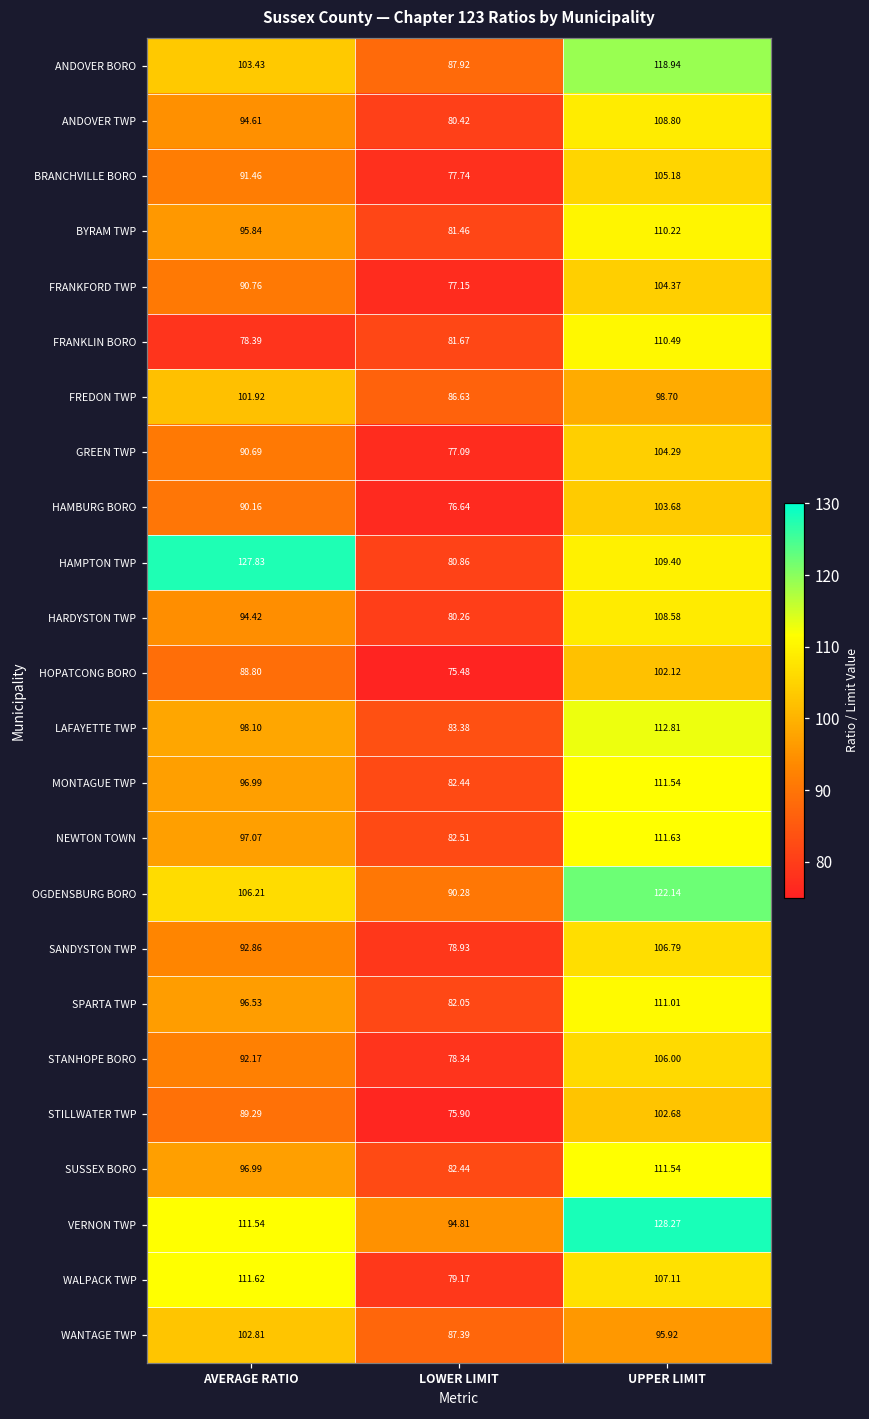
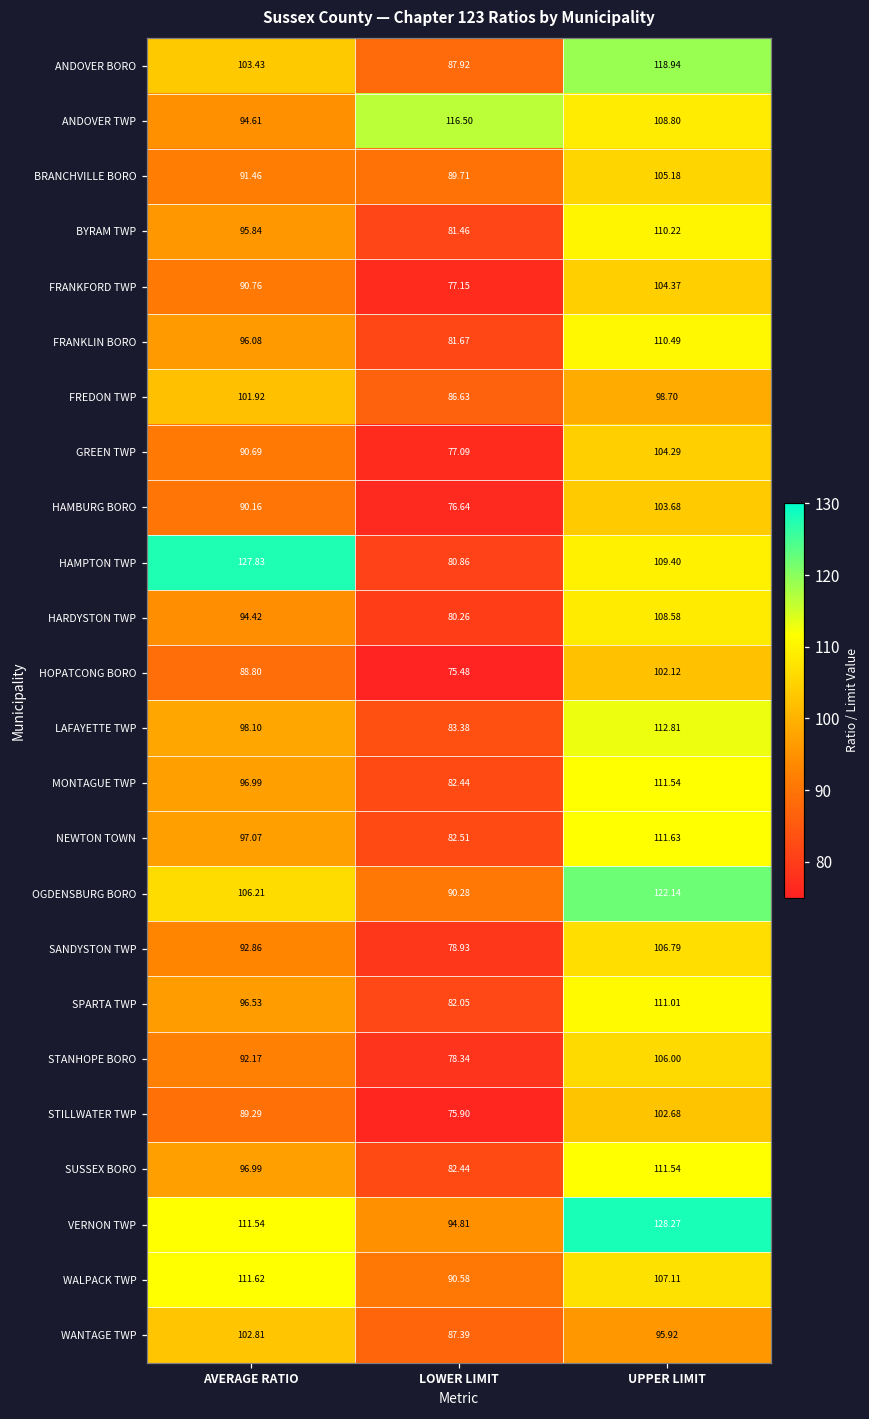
  {
    "ANDOVER BORO": {
      "AVERAGE RATIO": 103.43,
      "LOWER LIMIT": 87.92,
      "UPPER LIMIT": 118.94
    },
    "ANDOVER TWP": {
      "AVERAGE RATIO": 94.61,
-     "LOWER LIMIT": 80.42,
+     "LOWER LIMIT": 116.50,
      "UPPER LIMIT": 108.80
    },
    "BRANCHVILLE BORO": {
      "AVERAGE RATIO": 91.46,
-     "LOWER LIMIT": 77.74,
+     "LOWER LIMIT": 89.71,
      "UPPER LIMIT": 105.18
    },
    "BYRAM TWP": {
      "AVERAGE RATIO": 95.84,
      "LOWER LIMIT": 81.46,
      "UPPER LIMIT": 110.22
    },
    "FRANKFORD TWP": {
      "AVERAGE RATIO": 90.76,
      "LOWER LIMIT": 77.15,
      "UPPER LIMIT": 104.37
    },
    "FRANKLIN BORO": {
-     "AVERAGE RATIO": 78.39,
+     "AVERAGE RATIO": 96.08,
      "LOWER LIMIT": 81.67,
      "UPPER LIMIT": 110.49
    },
    "FREDON TWP": {
      "AVERAGE RATIO": 101.92,
      "LOWER LIMIT": 86.63,
      "UPPER LIMIT": 98.70
    },
    "GREEN TWP": {
      "AVERAGE RATIO": 90.69,
      "LOWER LIMIT": 77.09,
      "UPPER LIMIT": 104.29
    },
    "HAMBURG BORO": {
      "AVERAGE RATIO": 90.16,
      "LOWER LIMIT": 76.64,
      "UPPER LIMIT": 103.68
    },
    "HAMPTON TWP": {
      "AVERAGE RATIO": 127.83,
      "LOWER LIMIT": 80.86,
      "UPPER LIMIT": 109.40
    },
    "HARDYSTON TWP": {
      "AVERAGE RATIO": 94.42,
      "LOWER LIMIT": 80.26,
      "UPPER LIMIT": 108.58
    },
    "HOPATCONG BORO": {
      "AVERAGE RATIO": 88.80,
      "LOWER LIMIT": 75.48,
      "UPPER LIMIT": 102.12
    },
    "LAFAYETTE TWP": {
      "AVERAGE RATIO": 98.10,
      "LOWER LIMIT": 83.38,
      "UPPER LIMIT": 112.81
    },
    "MONTAGUE TWP": {
      "AVERAGE RATIO": 96.99,
      "LOWER LIMIT": 82.44,
      "UPPER LIMIT": 111.54
    },
    "NEWTON TOWN": {
      "AVERAGE RATIO": 97.07,
      "LOWER LIMIT": 82.51,
      "UPPER LIMIT": 111.63
    },
    "OGDENSBURG BORO": {
      "AVERAGE RATIO": 106.21,
      "LOWER LIMIT": 90.28,
      "UPPER LIMIT": 122.14
    },
    "SANDYSTON TWP": {
      "AVERAGE RATIO": 92.86,
      "LOWER LIMIT": 78.93,
      "UPPER LIMIT": 106.79
    },
    "SPARTA TWP": {
      "AVERAGE RATIO": 96.53,
      "LOWER LIMIT": 82.05,
      "UPPER LIMIT": 111.01
    },
    "STANHOPE BORO": {
      "AVERAGE RATIO": 92.17,
      "LOWER LIMIT": 78.34,
      "UPPER LIMIT": 106.00
    },
    "STILLWATER TWP": {
      "AVERAGE RATIO": 89.29,
      "LOWER LIMIT": 75.90,
      "UPPER LIMIT": 102.68
    },
    "SUSSEX BORO": {
      "AVERAGE RATIO": 96.99,
      "LOWER LIMIT": 82.44,
      "UPPER LIMIT": 111.54
    },
    "VERNON TWP": {
      "AVERAGE RATIO": 111.54,
      "LOWER LIMIT": 94.81,
      "UPPER LIMIT": 128.27
    },
    "WALPACK TWP": {
      "AVERAGE RATIO": 111.62,
-     "LOWER LIMIT": 79.17,
+     "LOWER LIMIT": 90.58,
      "UPPER LIMIT": 107.11
    },
    "WANTAGE TWP": {
      "AVERAGE RATIO": 102.81,
      "LOWER LIMIT": 87.39,
      "UPPER LIMIT": 95.92
    }
  }
